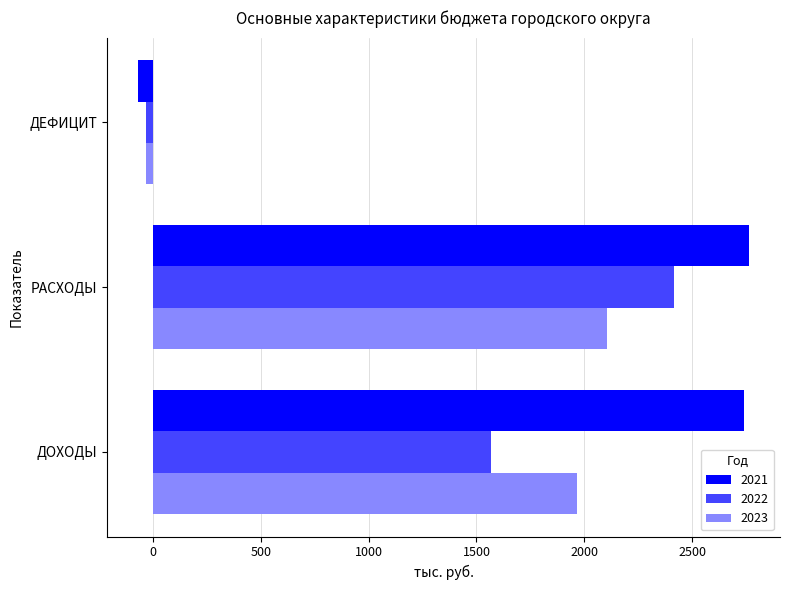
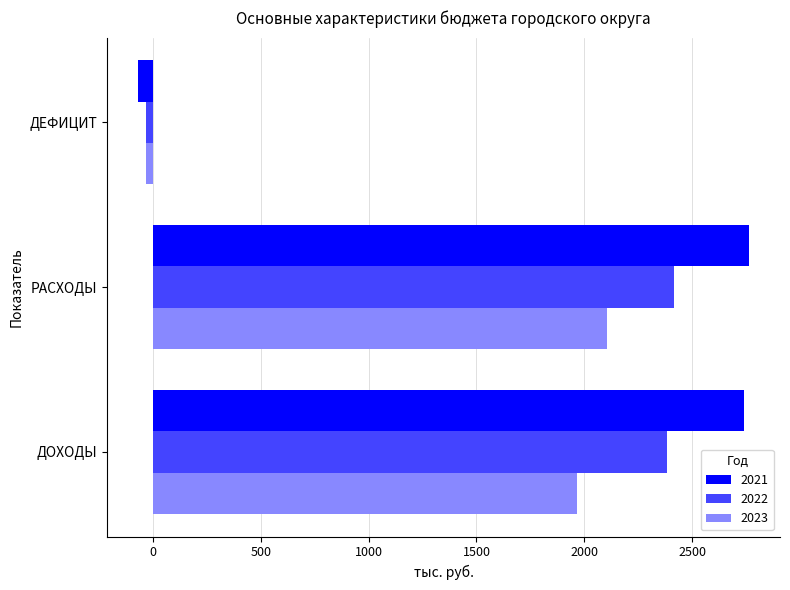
  {
    "2021": {
      "ДЕФИЦИТ": -70,
      "РАСХОДЫ": 2770,
      "ДОХОДЫ": 2740
    },
    "2022": {
      "ДЕФИЦИТ": -30,
      "РАСХОДЫ": 2410,
-     "ДОХОДЫ": 1570
+     "ДОХОДЫ": 2380
    },
    "2023": {
      "ДЕФИЦИТ": -30,
      "РАСХОДЫ": 2110,
      "ДОХОДЫ": 1960
    }
  }
